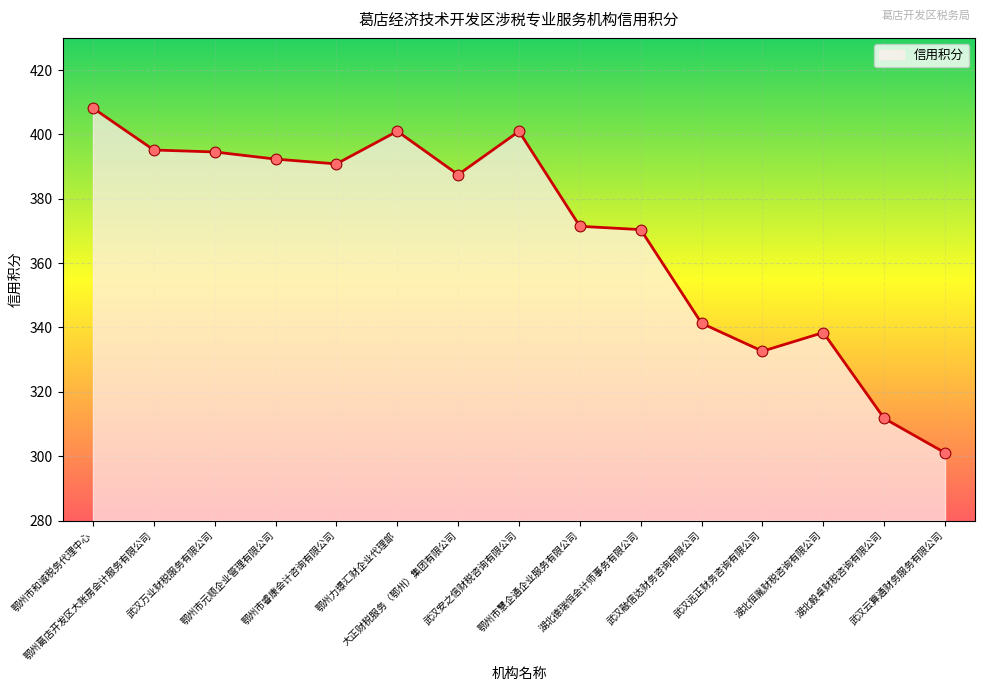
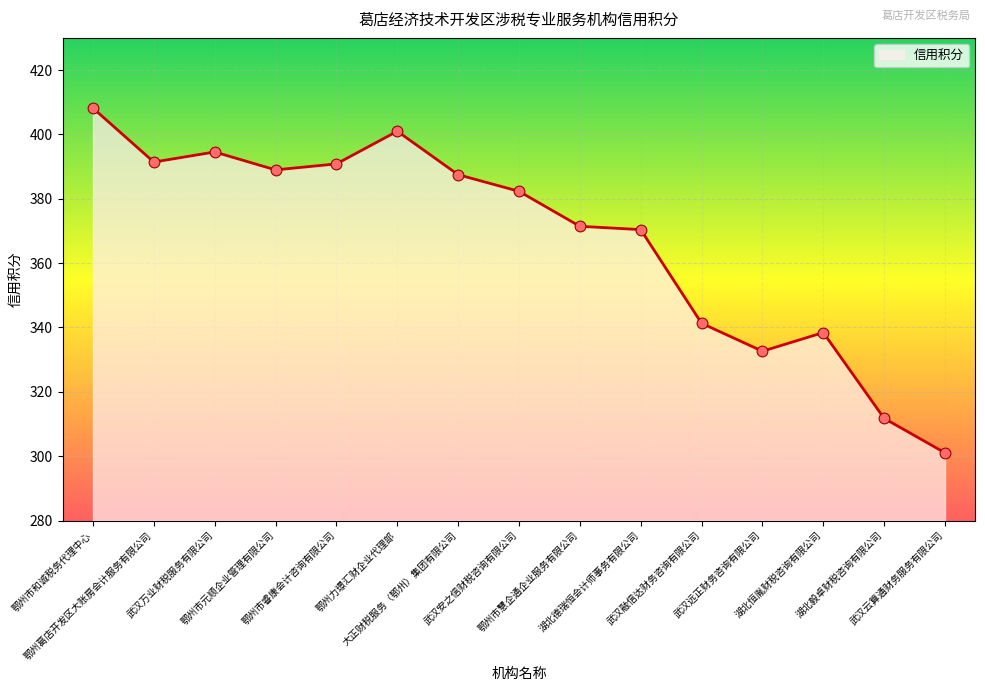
  {
    "鄂州市和诚税务代理中心": 408,
-   "鄂州葛店开发区大账房会计服务有限公司": 395,
+   "鄂州葛店开发区大账房会计服务有限公司": 391,
    "武汉万业财税服务有限公司": 395,
-   "鄂州市元顺企业管理有限公司": 392,
+   "鄂州市元顺企业管理有限公司": 389,
    "鄂州市睿康会计咨询有限公司": 391,
    "鄂州力璟汇财企业代理部": 401,
    "大正财税服务（鄂州）集团有限公司": 387,
-   "武汉安之信财税咨询有限公司": 401,
+   "武汉安之信财税咨询有限公司": 382,
    "鄂州市慧企通企业服务有限公司": 371,
    "湖北德瑞恒会计师事务有限公司": 370,
    "武汉融信达财务咨询有限公司": 341,
    "武汉远正财务咨询有限公司": 333,
    "湖北恒胤财税咨询有限公司": 338,
    "湖北毅卓财税咨询有限公司": 312,
    "武汉云算通财务服务有限公司": 301
  }
